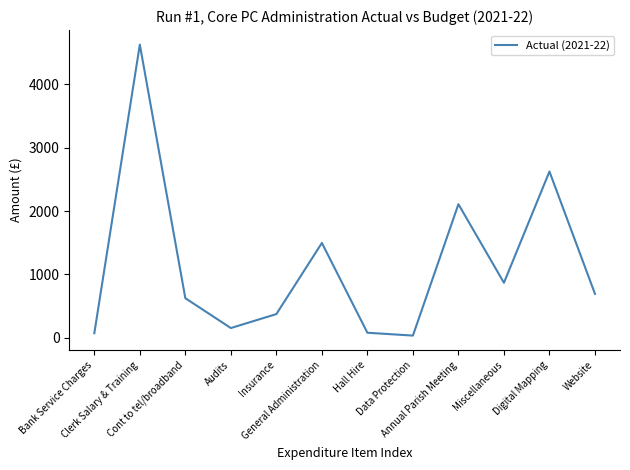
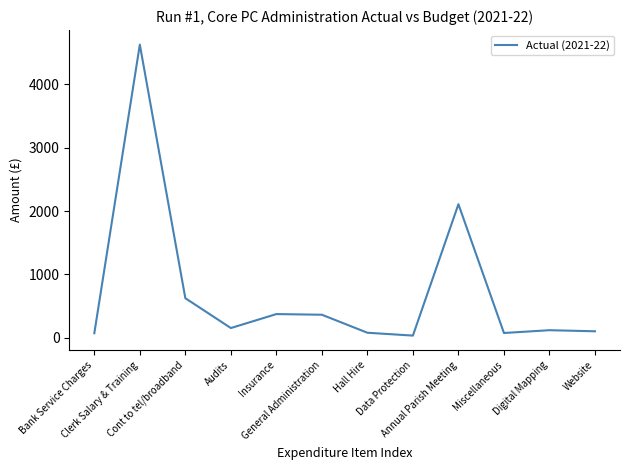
  {
    "Bank Service Charges": 100,
    "Clerk Salary & Training": 4600,
    "Cont to tel/broadband": 600,
    "Audits": 200,
    "Insurance": 400,
-   "General Administration": 1500,
+   "General Administration": 400,
    "Hall Hire": 100,
    "Data Protection": 0,
    "Annual Parish Meeting": 2100,
-   "Miscellaneous": 900,
-   "Digital Mapping": 2600,
-   "Website": 700
+   "Miscellaneous": 100,
+   "Digital Mapping": 100,
+   "Website": 100
  }
